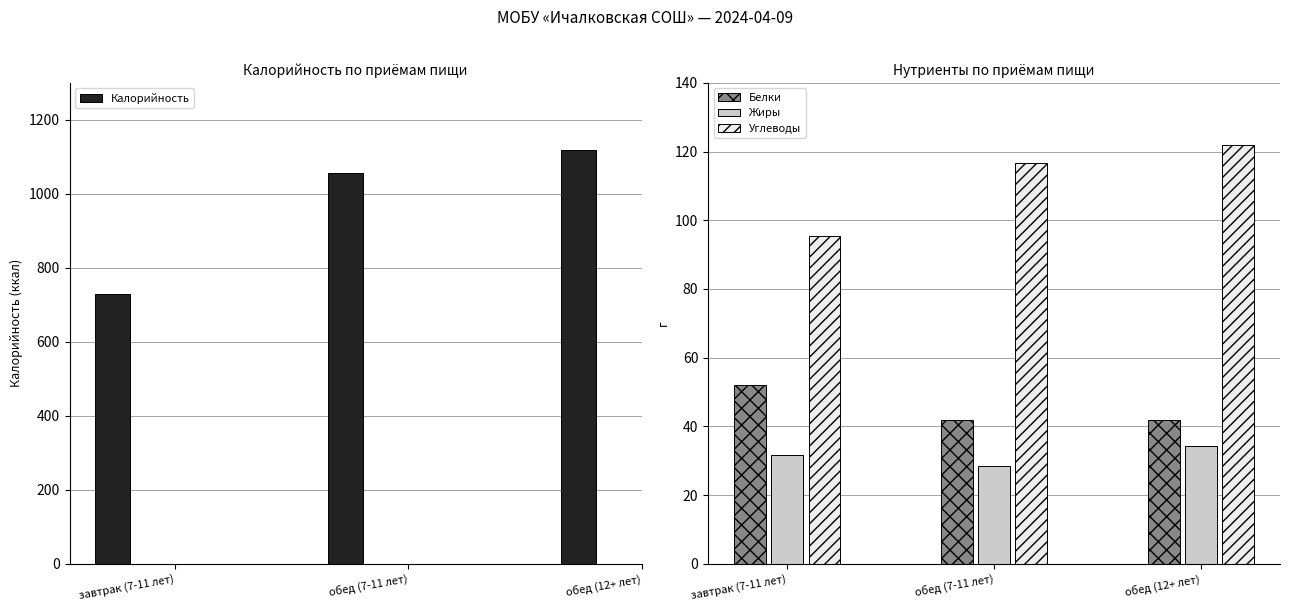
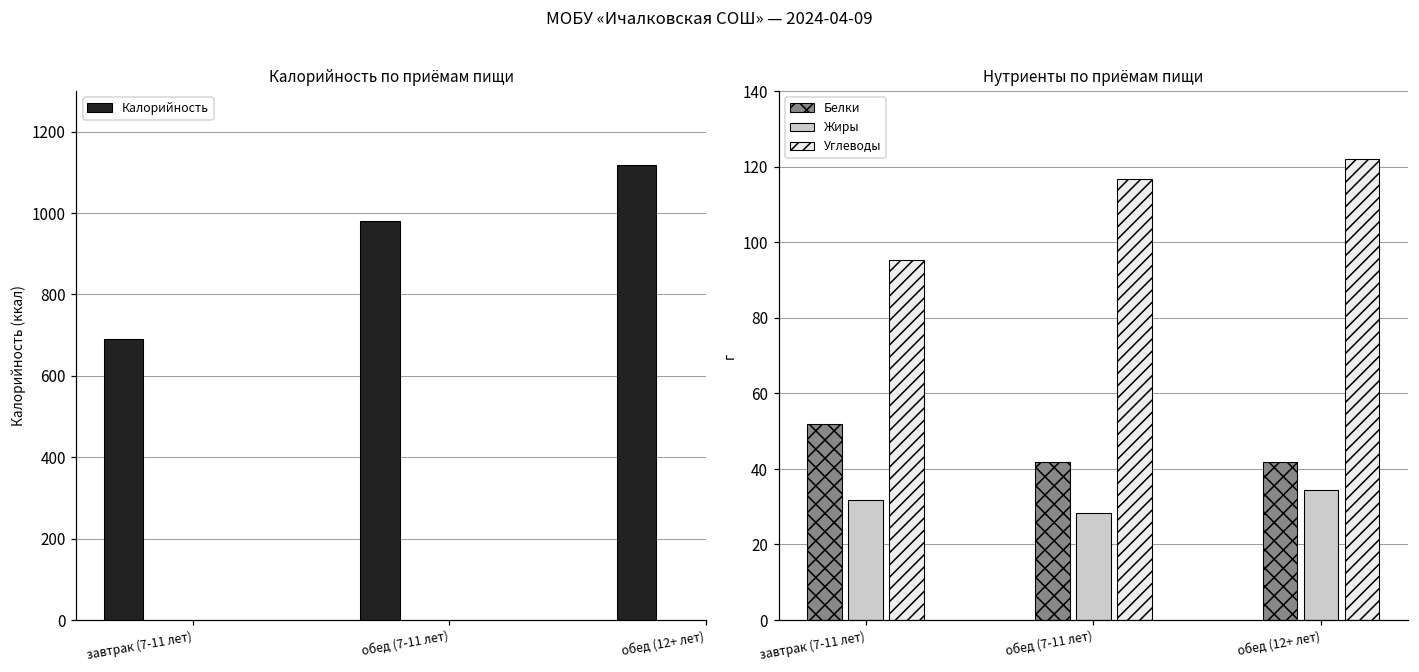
  {
    "Калорийность по приёмам пищи": {
-     "завтрак (7-11 лет)": 730,
-     "обед (7-11 лет)": 1060,
+     "завтрак (7-11 лет)": 690,
+     "обед (7-11 лет)": 980,
      "обед (12+ лет)": 1120
    },
    "Нутриенты по приёмам пищи": {
      "Белки": {
        "завтрак (7-11 лет)": 52,
        "обед (7-11 лет)": 42,
        "обед (12+ лет)": 42
      }
    }
  }
